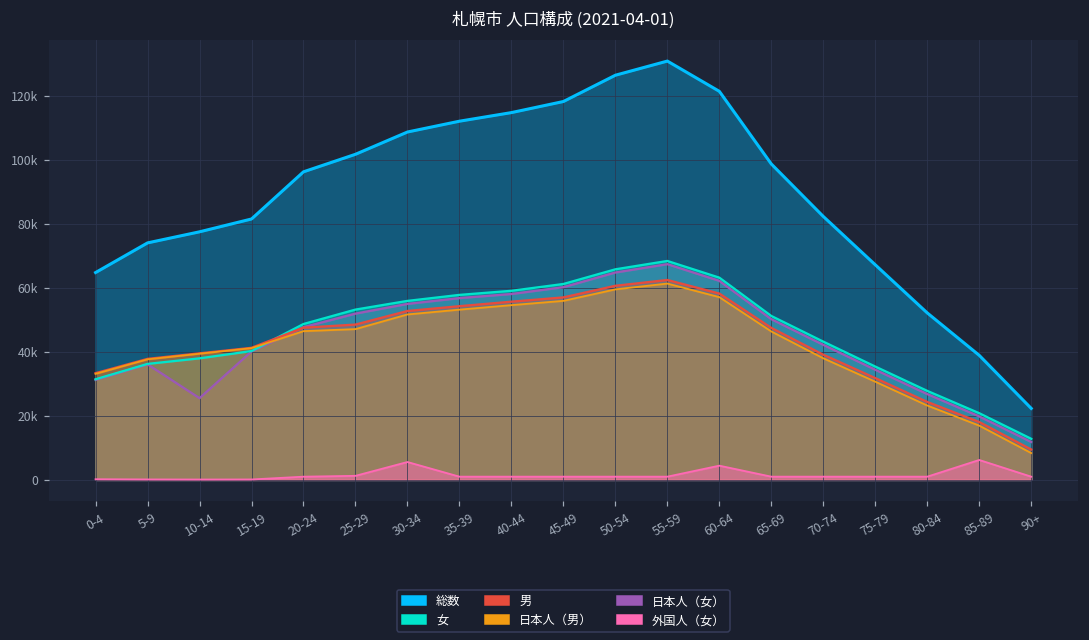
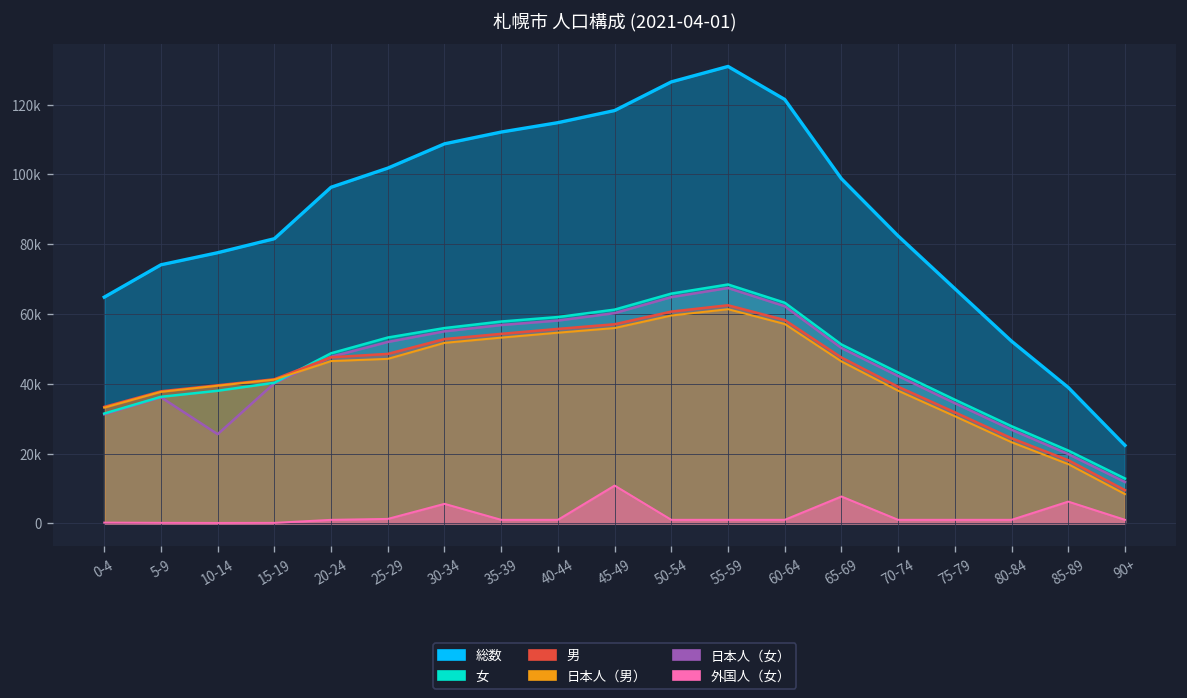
  {
    "日本人（女）": {
      "10-14": 26000,
      "25-29": 52000,
      "30-34": 55000,
      "35-39": 57000,
      "40-44": 58000,
      "45-49": 60000,
      "50-54": 65000,
      "55-59": 67000,
      "60-64": 62000,
      "65-69": 50000,
      "70-74": 42000,
      "75-79": 34000,
      "80-84": 27000,
      "85-89": 20000,
      "90+": 12000
    },
    "外国人（女）": {
      "0-4": 0,
      "5-9": 0,
      "10-14": 0,
      "15-19": 0,
      "20-24": 1000,
      "25-29": 1000,
      "30-34": 6000,
      "35-39": 1000,
      "40-44": 1000,
-     "45-49": 1000,
+     "45-49": 11000,
      "50-54": 1000,
      "55-59": 1000,
-     "60-64": 4000,
-     "65-69": 1000,
+     "60-64": 1000,
+     "65-69": 8000,
      "70-74": 1000,
      "75-79": 1000,
      "80-84": 1000,
      "85-89": 6000,
      "90+": 1000
    }
  }
